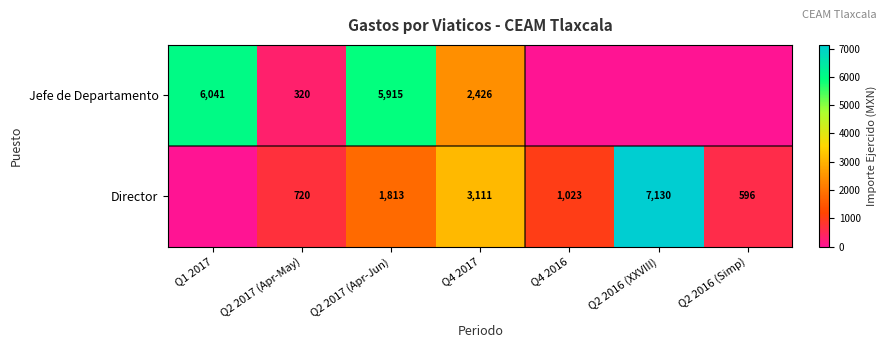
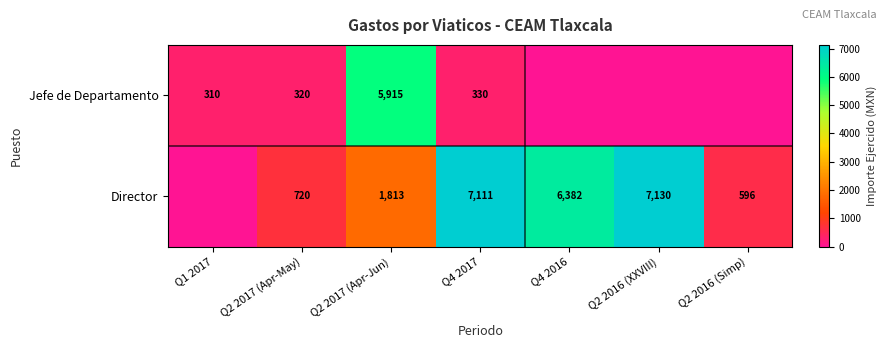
  {
    "Jefe de Departamento": {
-     "Q1 2017": "6,041",
+     "Q1 2017": "310",
      "Q2 2017 (Apr-May)": "320",
      "Q2 2017 (Apr-Jun)": "5,915",
-     "Q4 2017": "2,426"
+     "Q4 2017": "330"
    },
    "Director": {
      "Q2 2017 (Apr-May)": "720",
      "Q2 2017 (Apr-Jun)": "1,813",
-     "Q4 2017": "3,111",
-     "Q4 2016": "1,023",
+     "Q4 2017": "7,111",
+     "Q4 2016": "6,382",
      "Q2 2016 (XXVIII)": "7,130",
      "Q2 2016 (Simp)": "596"
    }
  }
